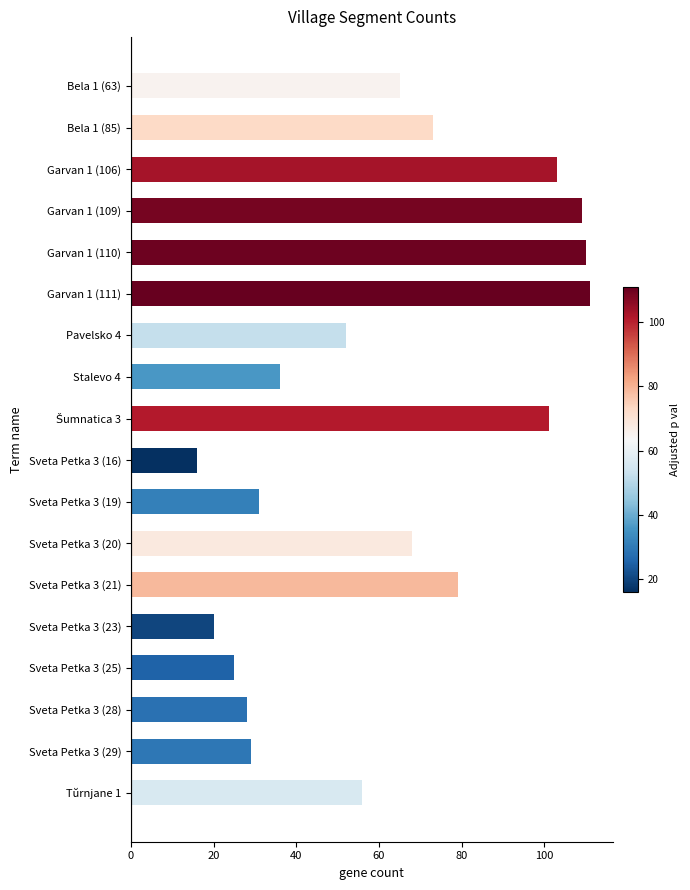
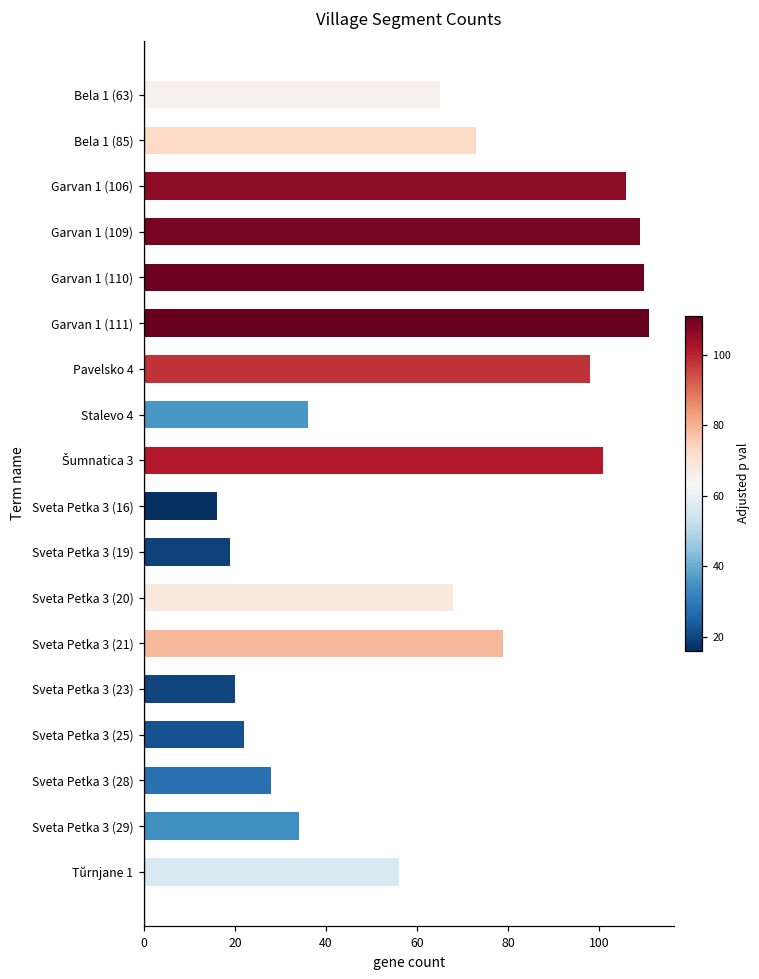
  {
    "Bela 1 (63)": 65,
    "Bela 1 (85)": 73,
-   "Garvan 1 (106)": 103,
+   "Garvan 1 (106)": 106,
    "Garvan 1 (109)": 109,
    "Garvan 1 (110)": 110,
    "Garvan 1 (111)": 111,
-   "Pavelsko 4": 52,
+   "Pavelsko 4": 98,
    "Stalevo 4": 36,
    "Šumnatica 3": 101,
    "Sveta Petka 3 (16)": 16,
-   "Sveta Petka 3 (19)": 31,
+   "Sveta Petka 3 (19)": 19,
    "Sveta Petka 3 (20)": 68,
    "Sveta Petka 3 (21)": 79,
    "Sveta Petka 3 (23)": 20,
-   "Sveta Petka 3 (25)": 25,
+   "Sveta Petka 3 (25)": 22,
    "Sveta Petka 3 (28)": 28,
-   "Sveta Petka 3 (29)": 29,
+   "Sveta Petka 3 (29)": 34,
    "Tŭrnjane 1": 56
  }
